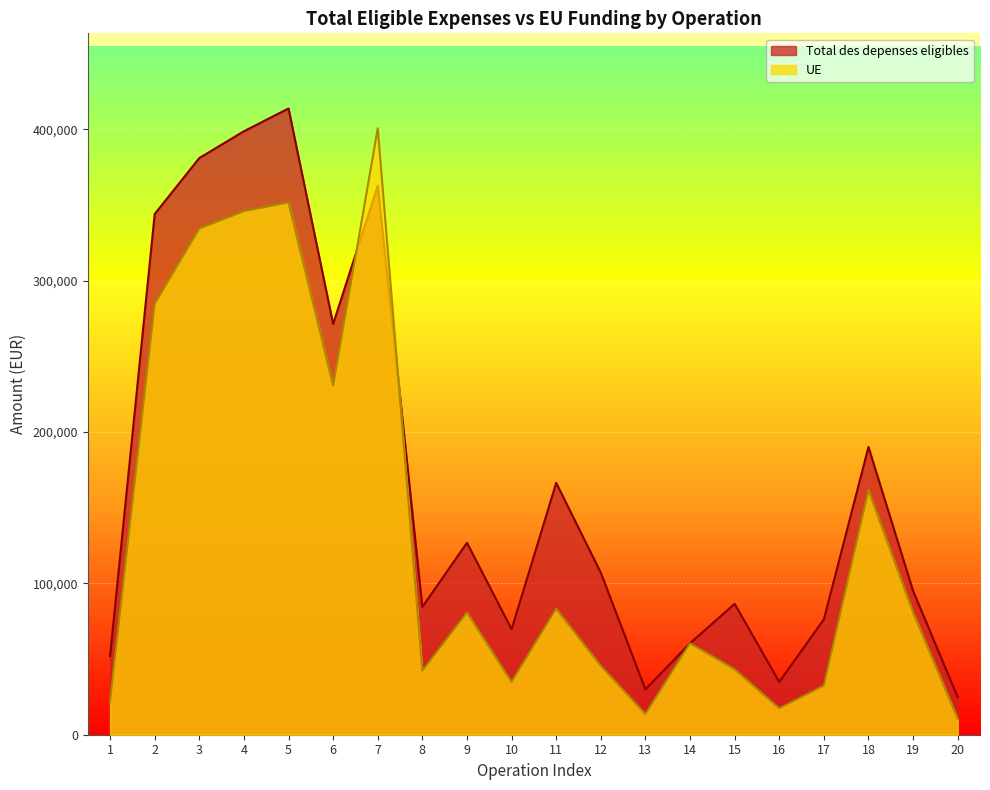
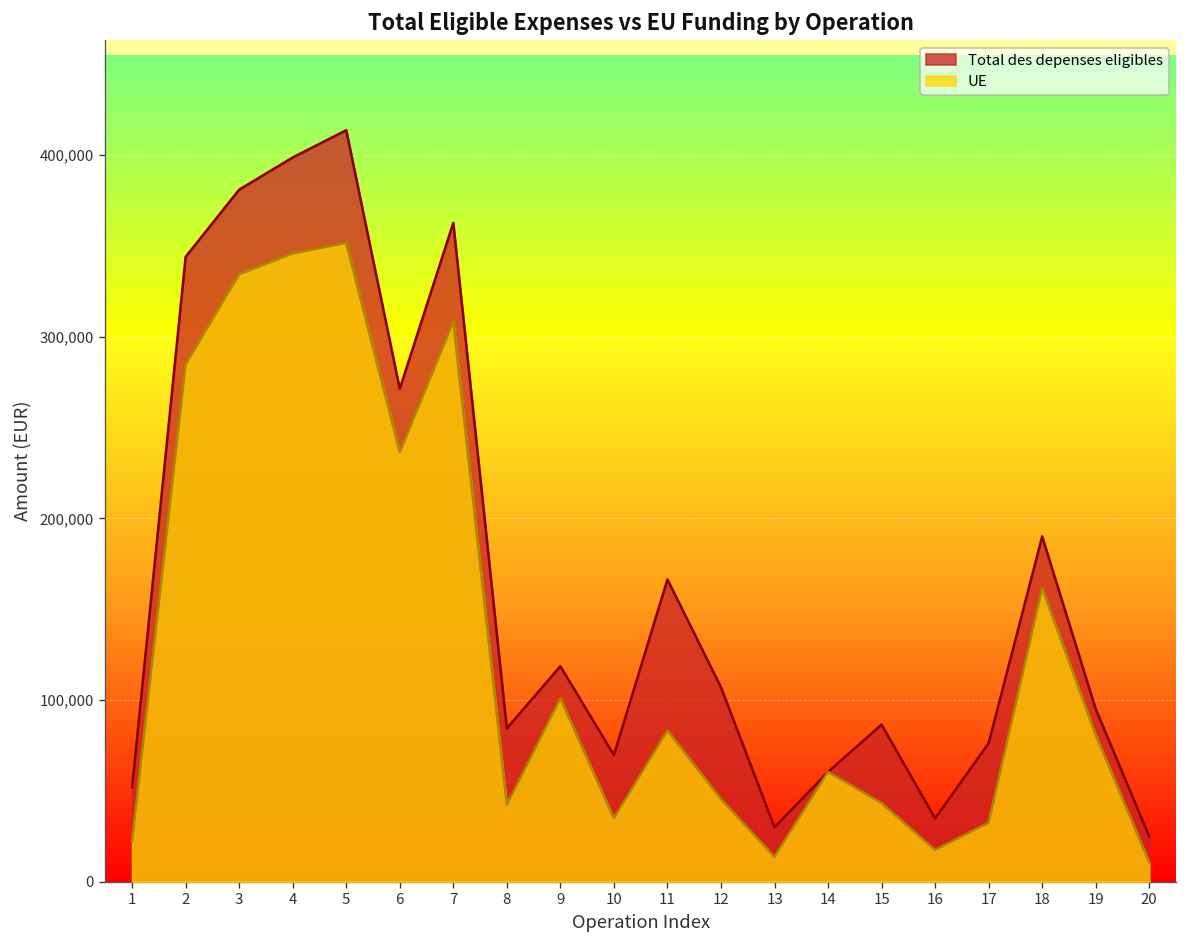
  {
    "Total des depenses eligibles": {
      "1": "52,000",
      "2": "344,000",
      "3": "381,000",
      "4": "399,000",
      "5": "414,000",
      "6": "271,000",
      "7": "363,000",
      "8": "84,000",
-     "9": "127,000",
+     "9": "119,000",
      "10": "70,000",
      "11": "166,000",
      "12": "107,000",
      "13": "30,000",
      "15": "86,000",
      "16": "35,000",
      "17": "76,000",
      "18": "190,000",
      "19": "95,000",
      "20": "25,000"
    },
    "UE": {
      "1": "22,000",
      "2": "285,000",
      "3": "334,000",
      "4": "346,000",
      "5": "352,000",
-     "6": "231,000",
-     "7": "401,000",
+     "6": "236,000",
+     "7": "308,000",
      "8": "42,000",
-     "9": "81,000",
+     "9": "101,000",
      "10": "35,000",
      "11": "83,000",
      "12": "45,000",
      "13": "14,000",
      "15": "43,000",
      "16": "17,000",
      "17": "32,000",
      "18": "162,000",
      "19": "81,000",
      "20": "11,000"
    }
  }
